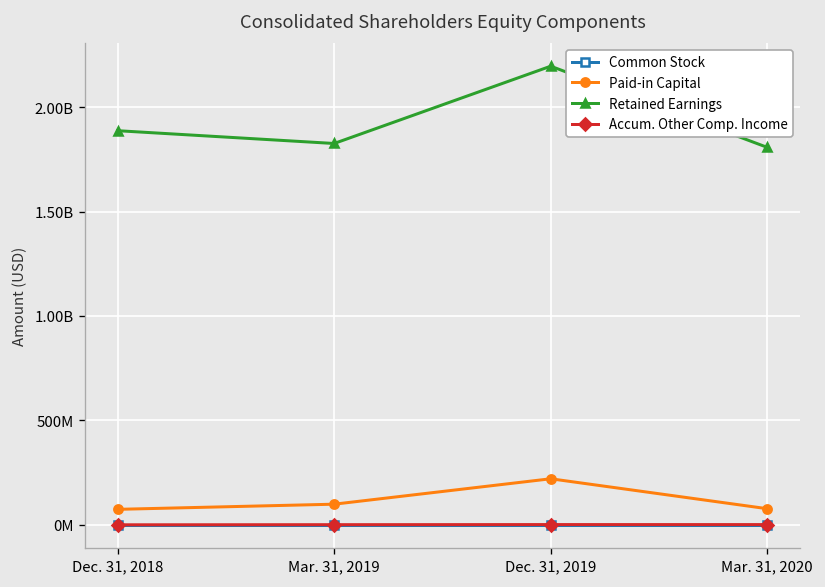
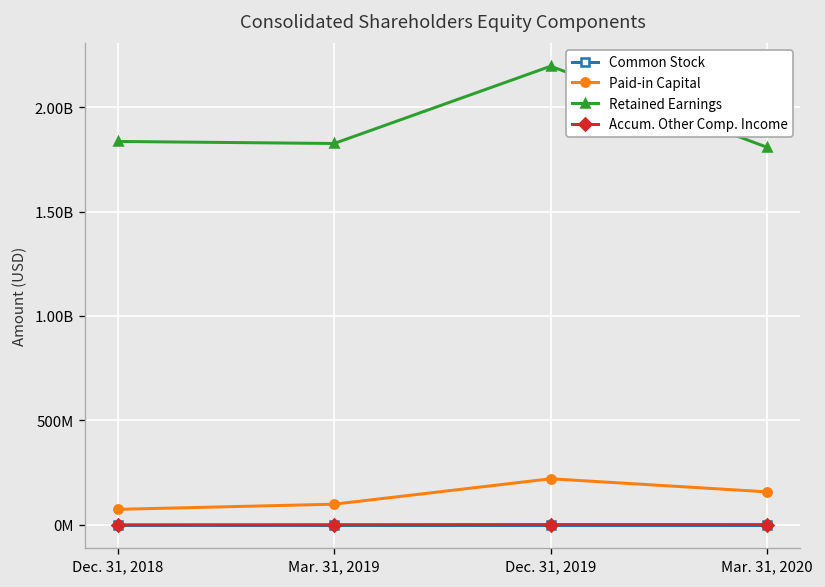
  {
    "Accum. Other Comp. Income": {
      "Dec. 31, 2018": 0,
      "Mar. 31, 2019": 0,
      "Dec. 31, 2019": 0,
      "Mar. 31, 2020": 0
    },
    "Paid-in Capital": {
      "Dec. 31, 2018": 70000000,
      "Mar. 31, 2019": 100000000,
      "Dec. 31, 2019": 220000000,
-     "Mar. 31, 2020": 80000000
+     "Mar. 31, 2020": 160000000
    },
    "Retained Earnings": {
-     "Dec. 31, 2018": 1890000000,
+     "Dec. 31, 2018": 1840000000,
      "Mar. 31, 2019": 1830000000,
      "Dec. 31, 2019": 2200000000,
      "Mar. 31, 2020": 1810000000
    }
  }
